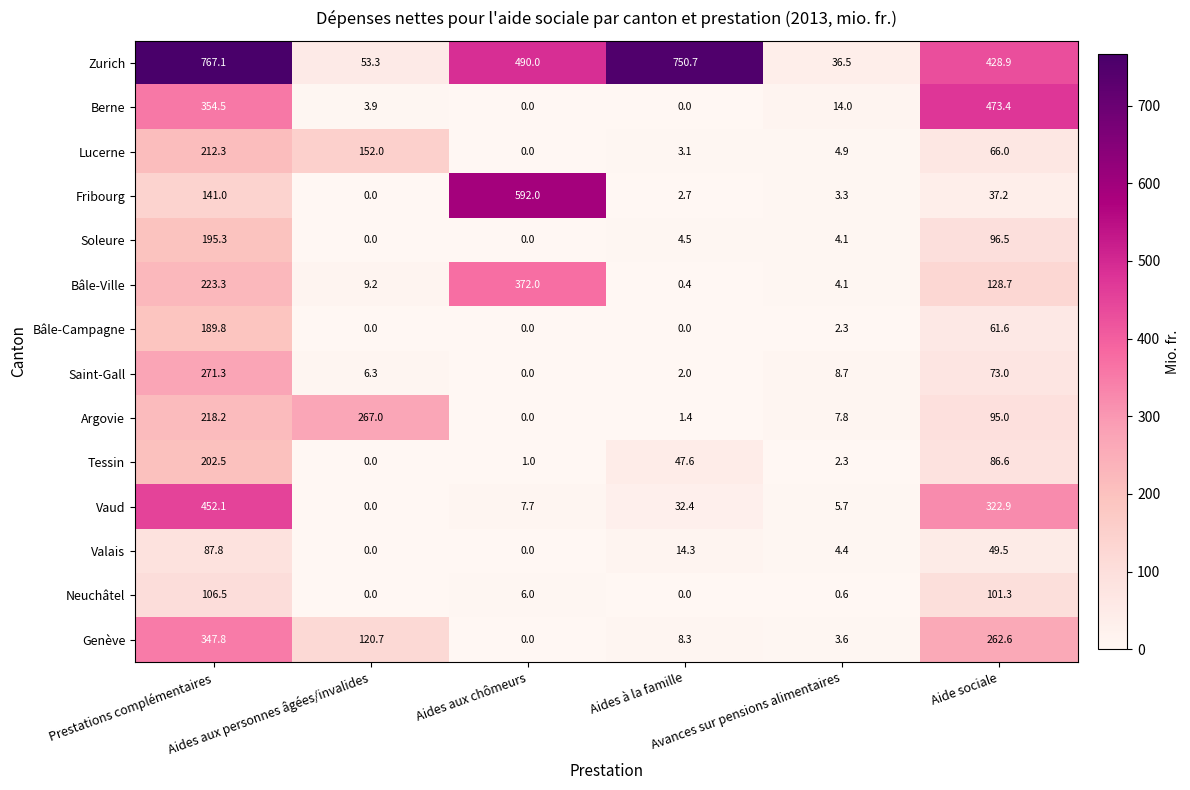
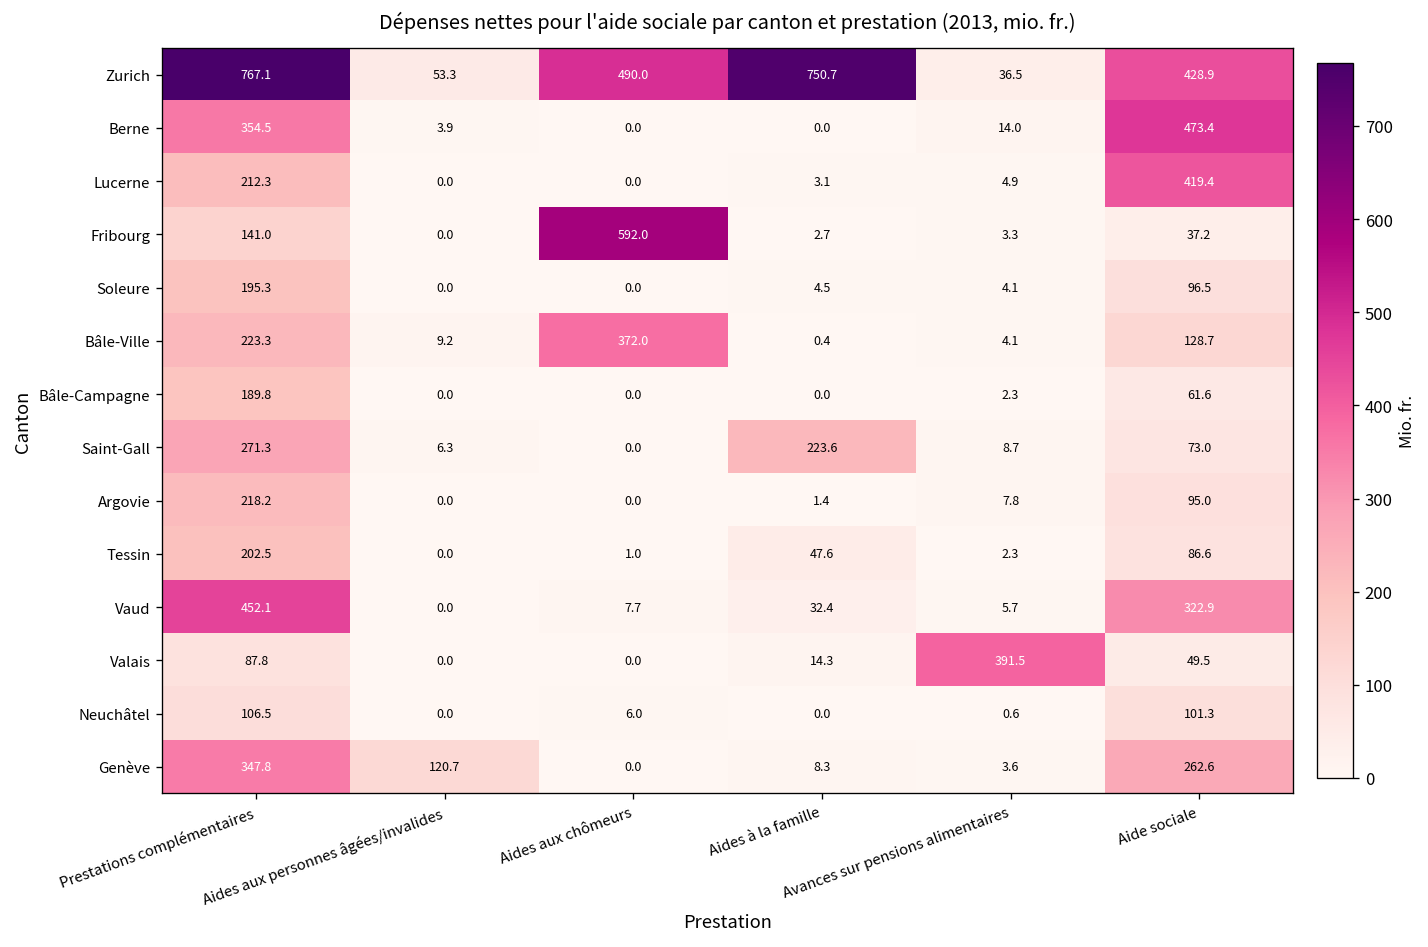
  {
    "Zurich": {
      "Prestations complémentaires": 767.1,
      "Aides aux personnes âgées/invalides": 53.3,
      "Aides aux chômeurs": 490.0,
      "Aides à la famille": 750.7,
      "Avances sur pensions alimentaires": 36.5,
      "Aide sociale": 428.9
    },
    "Berne": {
      "Prestations complémentaires": 354.5,
      "Aides aux personnes âgées/invalides": 3.9,
      "Aides aux chômeurs": 0.0,
      "Aides à la famille": 0.0,
      "Avances sur pensions alimentaires": 14.0,
      "Aide sociale": 473.4
    },
    "Lucerne": {
      "Prestations complémentaires": 212.3,
-     "Aides aux personnes âgées/invalides": 152.0,
+     "Aides aux personnes âgées/invalides": 0.0,
      "Aides aux chômeurs": 0.0,
      "Aides à la famille": 3.1,
      "Avances sur pensions alimentaires": 4.9,
-     "Aide sociale": 66.0
+     "Aide sociale": 419.4
    },
    "Fribourg": {
      "Prestations complémentaires": 141.0,
      "Aides aux personnes âgées/invalides": 0.0,
      "Aides aux chômeurs": 592.0,
      "Aides à la famille": 2.7,
      "Avances sur pensions alimentaires": 3.3,
      "Aide sociale": 37.2
    },
    "Soleure": {
      "Prestations complémentaires": 195.3,
      "Aides aux personnes âgées/invalides": 0.0,
      "Aides aux chômeurs": 0.0,
      "Aides à la famille": 4.5,
      "Avances sur pensions alimentaires": 4.1,
      "Aide sociale": 96.5
    },
    "Bâle-Ville": {
      "Prestations complémentaires": 223.3,
      "Aides aux personnes âgées/invalides": 9.2,
      "Aides aux chômeurs": 372.0,
      "Aides à la famille": 0.4,
      "Avances sur pensions alimentaires": 4.1,
      "Aide sociale": 128.7
    },
    "Bâle-Campagne": {
      "Prestations complémentaires": 189.8,
      "Aides aux personnes âgées/invalides": 0.0,
      "Aides aux chômeurs": 0.0,
      "Aides à la famille": 0.0,
      "Avances sur pensions alimentaires": 2.3,
      "Aide sociale": 61.6
    },
    "Saint-Gall": {
      "Prestations complémentaires": 271.3,
      "Aides aux personnes âgées/invalides": 6.3,
      "Aides aux chômeurs": 0.0,
-     "Aides à la famille": 2.0,
+     "Aides à la famille": 223.6,
      "Avances sur pensions alimentaires": 8.7,
      "Aide sociale": 73.0
    },
    "Argovie": {
      "Prestations complémentaires": 218.2,
-     "Aides aux personnes âgées/invalides": 267.0,
+     "Aides aux personnes âgées/invalides": 0.0,
      "Aides aux chômeurs": 0.0,
      "Aides à la famille": 1.4,
      "Avances sur pensions alimentaires": 7.8,
      "Aide sociale": 95.0
    },
    "Tessin": {
      "Prestations complémentaires": 202.5,
      "Aides aux personnes âgées/invalides": 0.0,
      "Aides aux chômeurs": 1.0,
      "Aides à la famille": 47.6,
      "Avances sur pensions alimentaires": 2.3,
      "Aide sociale": 86.6
    },
    "Vaud": {
      "Prestations complémentaires": 452.1,
      "Aides aux personnes âgées/invalides": 0.0,
      "Aides aux chômeurs": 7.7,
      "Aides à la famille": 32.4,
      "Avances sur pensions alimentaires": 5.7,
      "Aide sociale": 322.9
    },
    "Valais": {
      "Prestations complémentaires": 87.8,
      "Aides aux personnes âgées/invalides": 0.0,
      "Aides aux chômeurs": 0.0,
      "Aides à la famille": 14.3,
-     "Avances sur pensions alimentaires": 4.4,
+     "Avances sur pensions alimentaires": 391.5,
      "Aide sociale": 49.5
    },
    "Neuchâtel": {
      "Prestations complémentaires": 106.5,
      "Aides aux personnes âgées/invalides": 0.0,
      "Aides aux chômeurs": 6.0,
      "Aides à la famille": 0.0,
      "Avances sur pensions alimentaires": 0.6,
      "Aide sociale": 101.3
    },
    "Genève": {
      "Prestations complémentaires": 347.8,
      "Aides aux personnes âgées/invalides": 120.7,
      "Aides aux chômeurs": 0.0,
      "Aides à la famille": 8.3,
      "Avances sur pensions alimentaires": 3.6,
      "Aide sociale": 262.6
    }
  }
